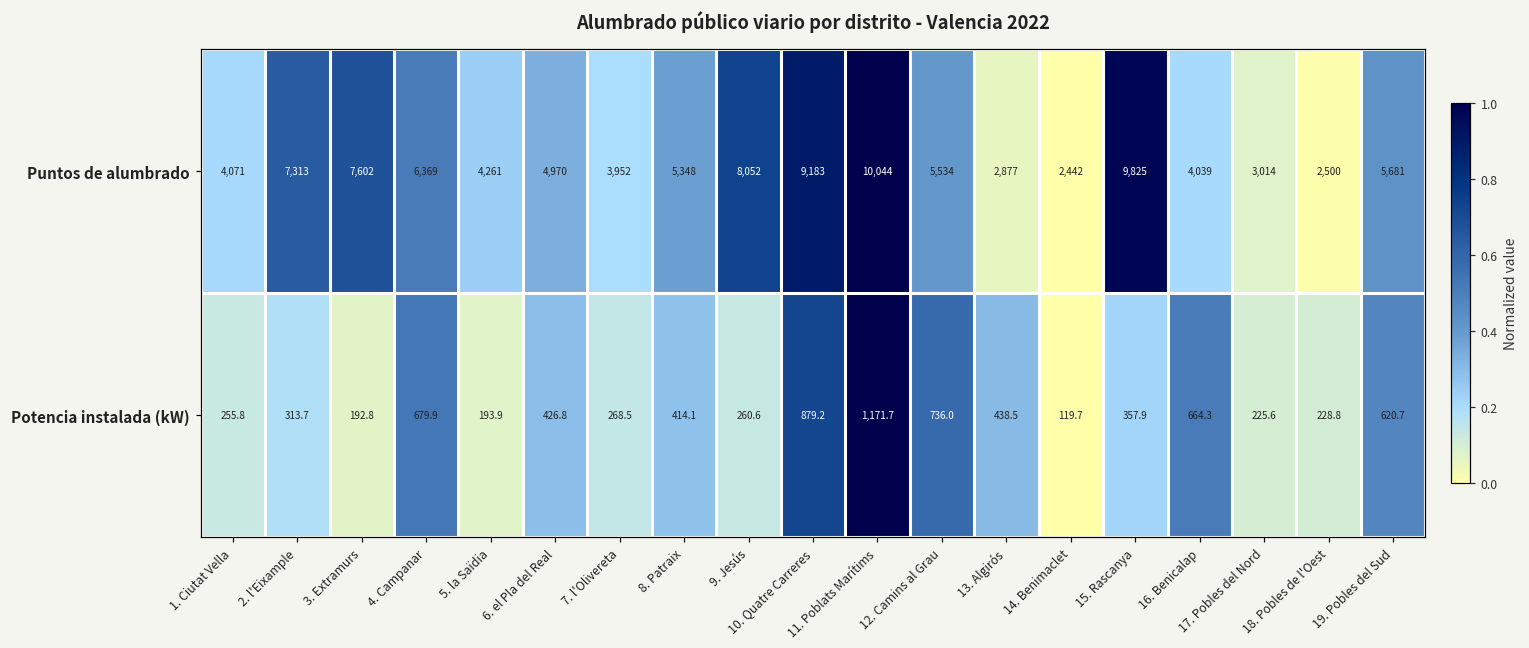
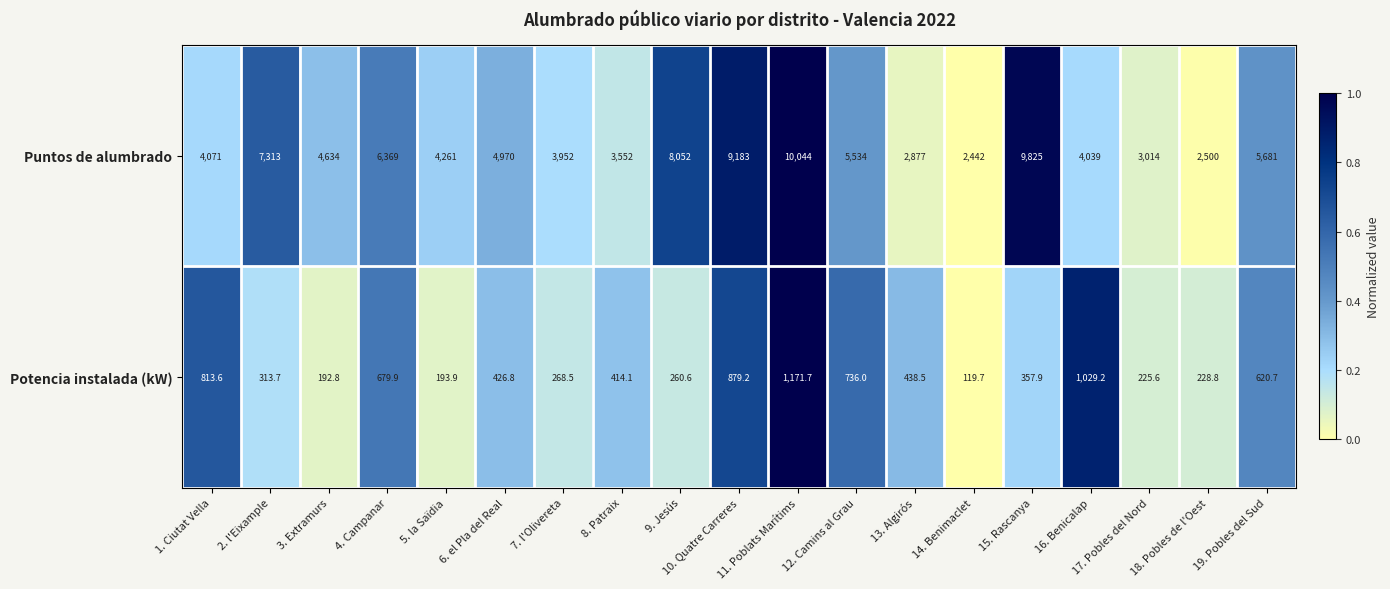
  {
    "Puntos de alumbrado": {
      "1. Ciutat Vella": "4,071",
      "2. l'Eixample": "7,313",
-     "3. Extramurs": "7,602",
+     "3. Extramurs": "4,634",
      "4. Campanar": "6,369",
      "5. la Saïdia": "4,261",
      "6. el Pla del Real": "4,970",
      "7. l'Olivereta": "3,952",
-     "8. Patraix": "5,348",
+     "8. Patraix": "3,552",
      "9. Jesús": "8,052",
      "10. Quatre Carreres": "9,183",
      "11. Poblats Marítims": "10,044",
      "12. Camins al Grau": "5,534",
      "13. Algirós": "2,877",
      "14. Benimaclet": "2,442",
      "15. Rascanya": "9,825",
      "16. Benicalap": "4,039",
      "17. Pobles del Nord": "3,014",
      "18. Pobles de l'Oest": "2,500",
      "19. Pobles del Sud": "5,681"
    },
    "Potencia instalada (kW)": {
-     "1. Ciutat Vella": "255.8",
+     "1. Ciutat Vella": "813.6",
      "2. l'Eixample": "313.7",
      "3. Extramurs": "192.8",
      "4. Campanar": "679.9",
      "5. la Saïdia": "193.9",
      "6. el Pla del Real": "426.8",
      "7. l'Olivereta": "268.5",
      "8. Patraix": "414.1",
      "9. Jesús": "260.6",
      "10. Quatre Carreres": "879.2",
      "11. Poblats Marítims": "1,171.7",
      "12. Camins al Grau": "736.0",
      "13. Algirós": "438.5",
      "14. Benimaclet": "119.7",
      "15. Rascanya": "357.9",
-     "16. Benicalap": "664.3",
+     "16. Benicalap": "1,029.2",
      "17. Pobles del Nord": "225.6",
      "18. Pobles de l'Oest": "228.8",
      "19. Pobles del Sud": "620.7"
    }
  }
